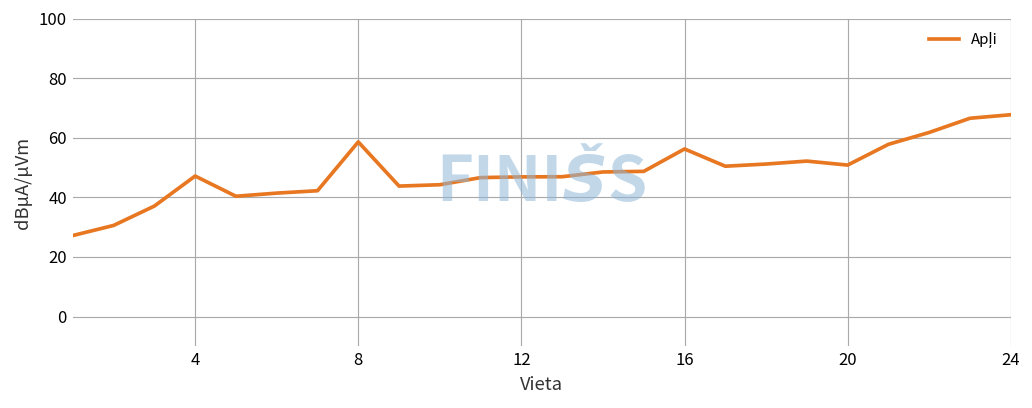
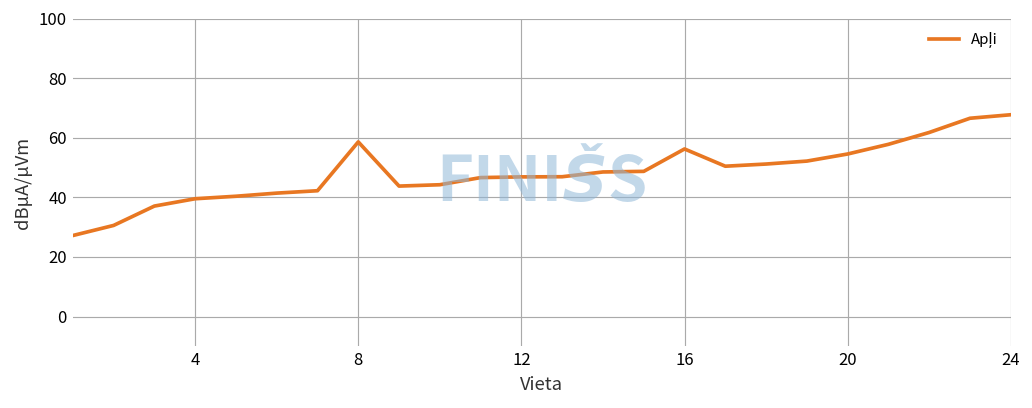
  {
-   "4": 47,
+   "4": 40,
    "8": 59,
    "12": 47,
    "16": 56,
-   "20": 51,
+   "20": 55,
    "24": 68
  }
